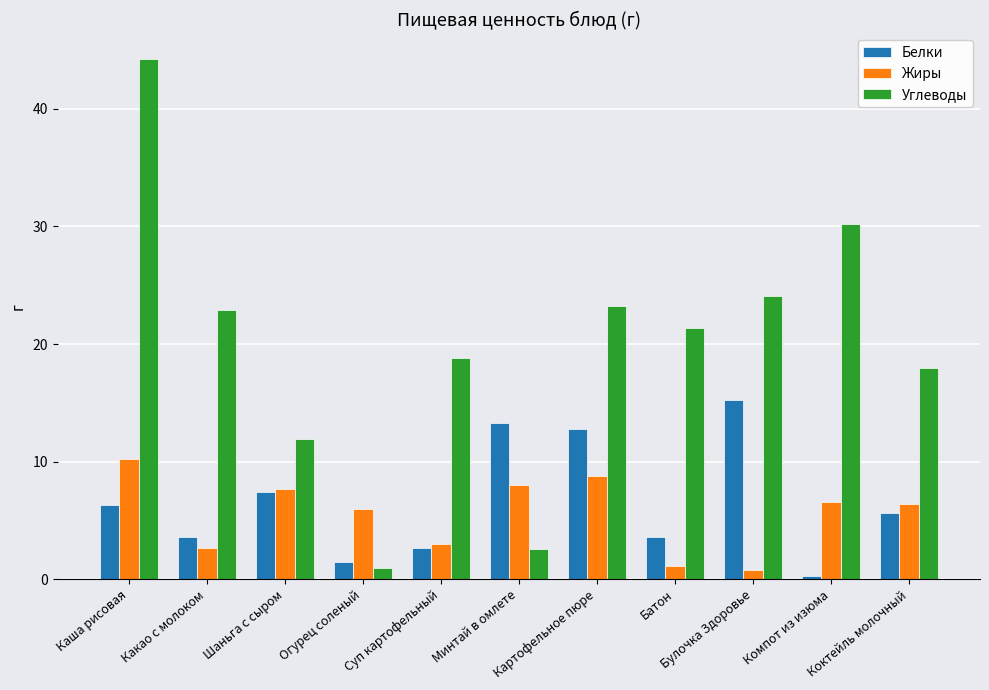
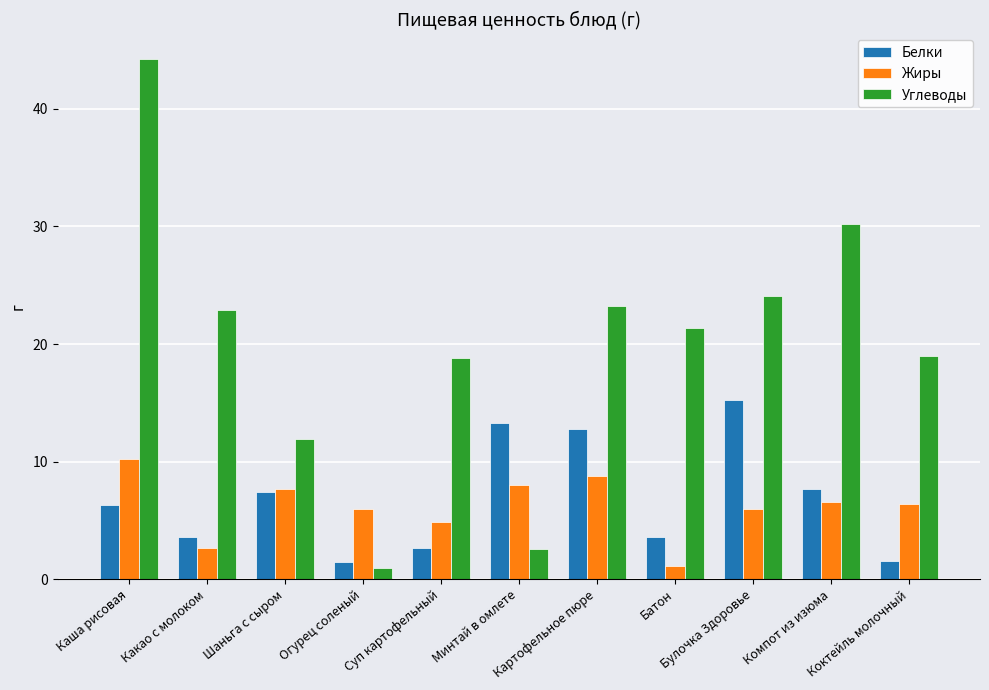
  {
    "Белки": {
      "Каша рисовая": 6.3,
      "Какао с молоком": 3.6,
      "Шаньга с сыром": 7.4,
      "Огурец соленый": 1.5,
      "Суп картофельный": 2.7,
      "Минтай в омлете": 13.3,
      "Картофельное пюре": 12.8,
      "Батон": 3.6,
      "Булочка Здоровье": 15.2,
-     "Компот из изюма": 0.3,
-     "Коктейль молочный": 5.6
+     "Компот из изюма": 7.7,
+     "Коктейль молочный": 1.6
    },
    "Жиры": {
      "Каша рисовая": 10.2,
      "Какао с молоком": 2.7,
      "Шаньга с сыром": 7.7,
      "Огурец соленый": 6.0,
-     "Суп картофельный": 3.0,
+     "Суп картофельный": 4.9,
      "Минтай в омлете": 8.0,
      "Картофельное пюре": 8.8,
      "Батон": 1.1,
-     "Булочка Здоровье": 0.8,
+     "Булочка Здоровье": 6.0,
      "Компот из изюма": 6.6,
      "Коктейль молочный": 6.4
    },
    "Углеводы": {
      "Каша рисовая": 44,
      "Какао с молоком": 23,
      "Шаньга с сыром": 12,
      "Огурец соленый": 1,
      "Суп картофельный": 19,
      "Минтай в омлете": 2.6,
      "Картофельное пюре": 23,
      "Батон": 21.4,
      "Булочка Здоровье": 24,
      "Компот из изюма": 30,
-     "Коктейль молочный": 18
+     "Коктейль молочный": 19
    }
  }
